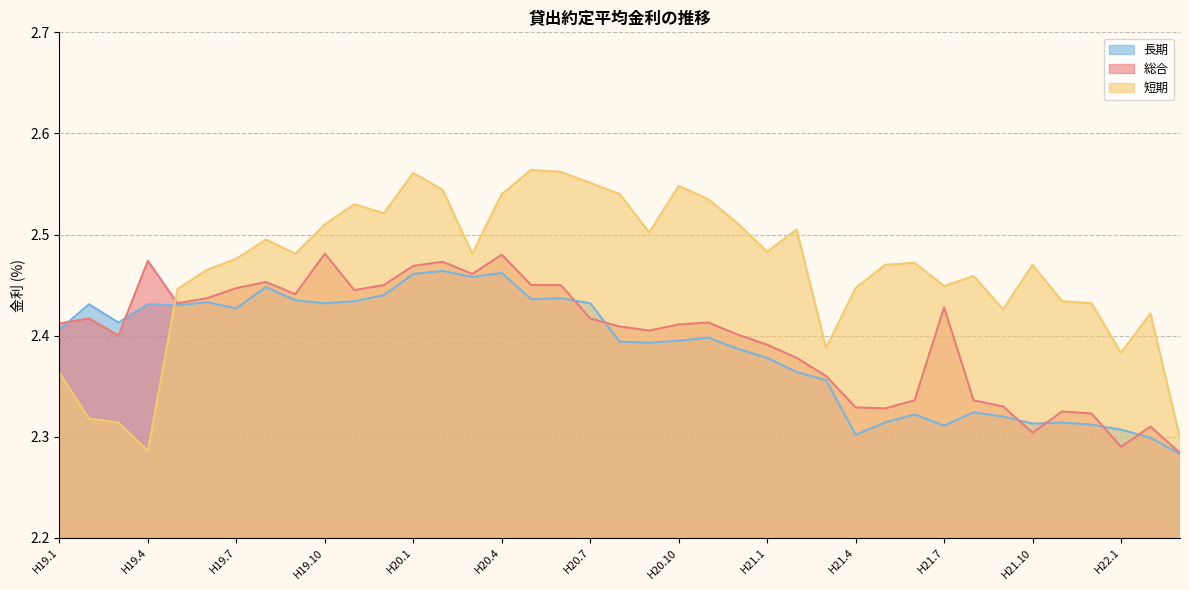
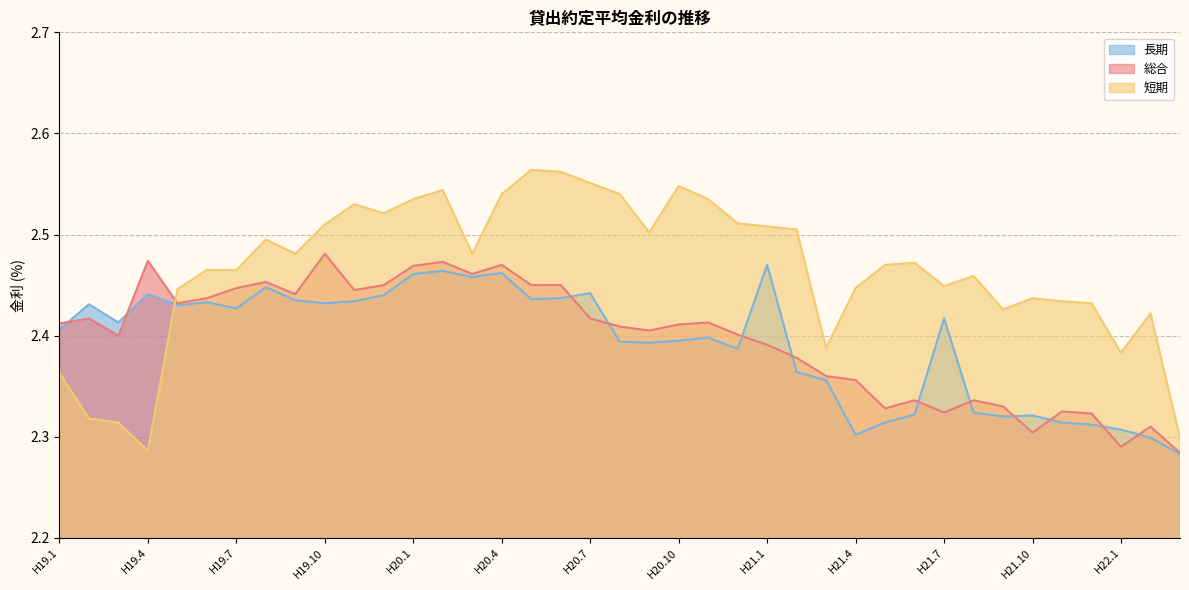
  {
    "長期": {
      "H19.1": 2.406,
-     "H19.4": 2.431,
+     "H19.4": 2.441,
      "H19.7": 2.427,
      "H19.10": 2.432,
      "H20.1": 2.461,
      "H20.4": 2.462,
-     "H20.7": 2.432,
+     "H20.7": 2.442,
      "H20.10": 2.395,
-     "H21.1": 2.378,
+     "H21.1": 2.470,
      "H21.4": 2.302,
-     "H21.7": 2.311,
-     "H21.10": 2.313,
+     "H21.7": 2.417,
+     "H21.10": 2.321,
      "H22.1": 2.307
    },
    "総合": {
      "H19.1": 2.412,
      "H19.4": 2.474,
      "H19.7": 2.447,
      "H19.10": 2.481,
      "H20.1": 2.469,
-     "H20.4": 2.48,
+     "H20.4": 2.47,
      "H20.7": 2.417,
      "H20.10": 2.411,
      "H21.1": 2.391,
-     "H21.4": 2.329,
-     "H21.7": 2.428,
+     "H21.4": 2.356,
+     "H21.7": 2.324,
      "H21.10": 2.304,
      "H22.1": 2.290
    },
    "短期": {
      "H19.1": 2.363,
      "H19.4": 2.286,
-     "H19.7": 2.476,
+     "H19.7": 2.465,
      "H19.10": 2.510,
-     "H20.1": 2.561,
+     "H20.1": 2.535,
      "H20.4": 2.540,
      "H20.7": 2.551,
      "H20.10": 2.548,
-     "H21.1": 2.483,
+     "H21.1": 2.508,
      "H21.4": 2.447,
      "H21.7": 2.449,
-     "H21.10": 2.470,
+     "H21.10": 2.437,
      "H22.1": 2.383
    }
  }
